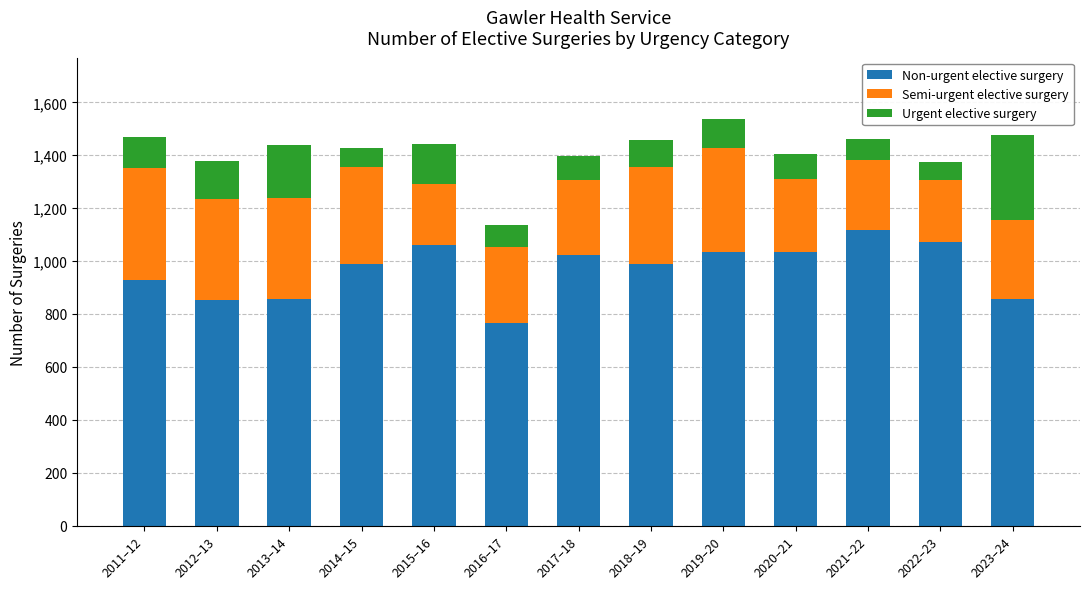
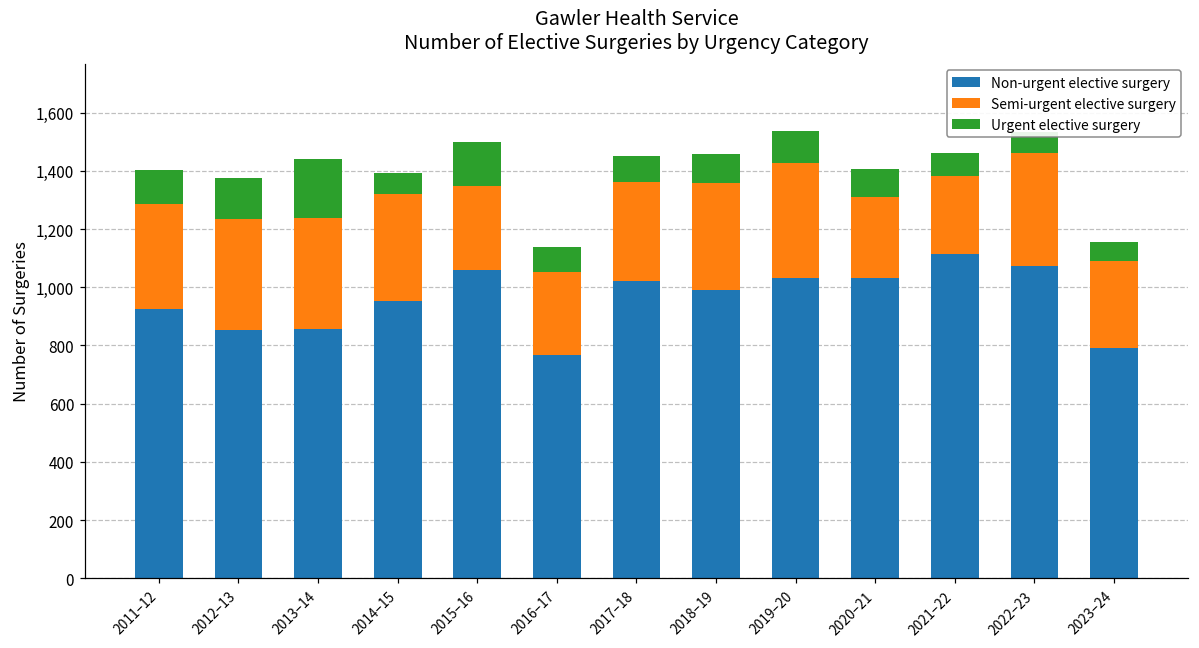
  {
    "Non-urgent elective surgery": {
      "2011–12": "930",
      "2012–13": "850",
      "2013–14": "860",
-     "2014–15": "990",
+     "2014–15": "950",
      "2015–16": "1,060",
      "2016–17": "770",
      "2017–18": "1,020",
      "2018–19": "990",
      "2019–20": "1,030",
      "2020–21": "1,030",
      "2021–22": "1,120",
      "2022–23": "1,070",
-     "2023–24": "860"
+     "2023–24": "790"
    },
    "Semi-urgent elective surgery": {
-     "2011–12": "420",
+     "2011–12": "360",
      "2012–13": "380",
      "2013–14": "380",
      "2014–15": "370",
-     "2015–16": "230",
+     "2015–16": "290",
      "2016–17": "290",
-     "2017–18": "290",
+     "2017–18": "340",
      "2018–19": "370",
      "2019–20": "400",
      "2020–21": "280",
      "2021–22": "270",
-     "2022–23": "230",
+     "2022–23": "390",
      "2023–24": "300"
    },
    "Urgent elective surgery": {
      "2011–12": "120",
      "2012–13": "140",
      "2013–14": "200",
      "2014–15": "70",
      "2015–16": "150",
      "2016–17": "90",
      "2017–18": "90",
      "2018–19": "100",
      "2019–20": "110",
      "2020–21": "100",
      "2021–22": "80",
-     "2023–24": "320"
+     "2023–24": "70"
    }
  }
